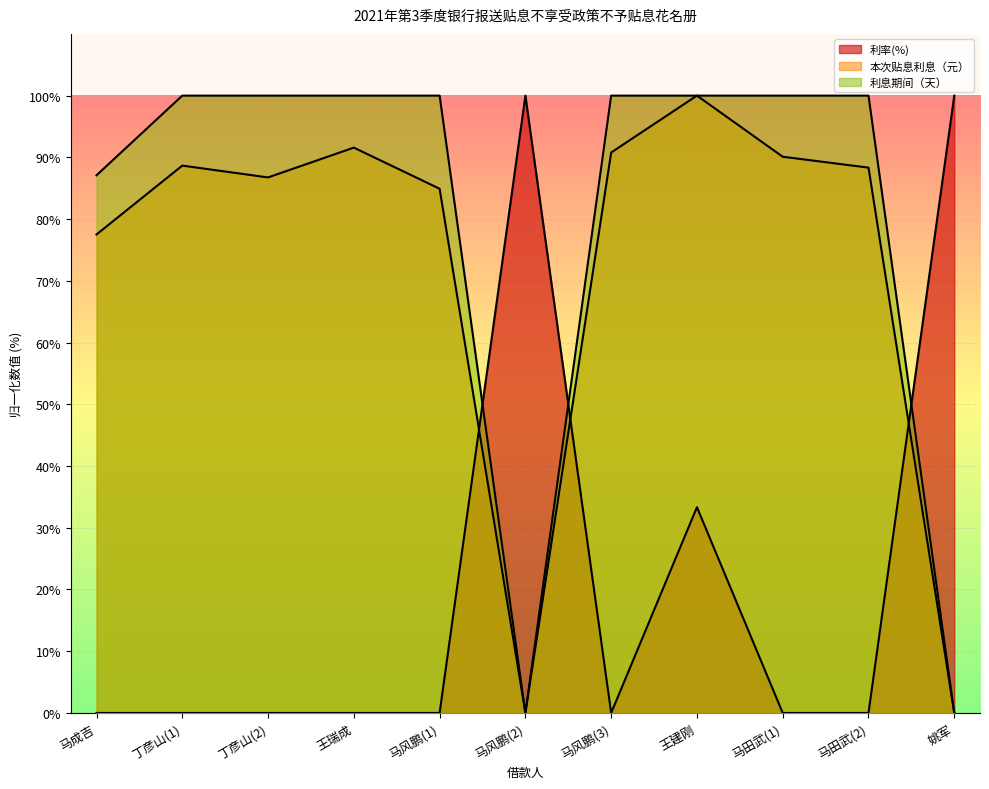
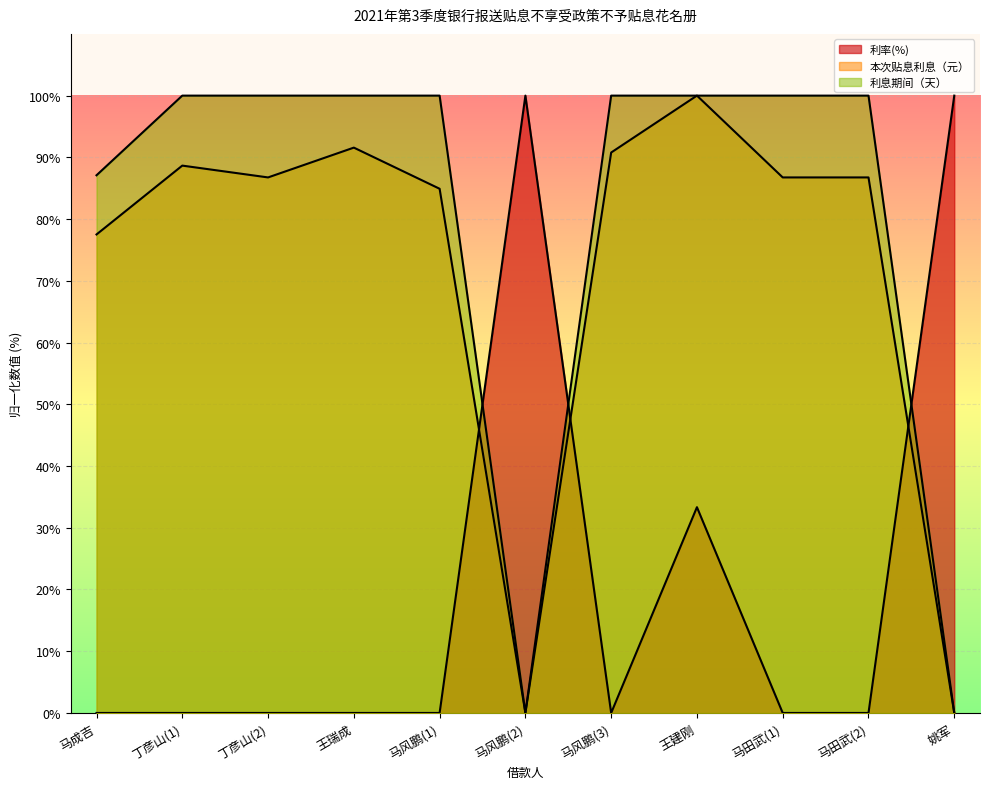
  {
    "利率(%)": {
      "马成吉": "0%",
      "丁彦山(1)": "0%",
      "丁彦山(2)": "0%",
      "王瑞成": "0%",
      "马风鹏(1)": "0%",
      "马风鹏(2)": "100%",
      "马风鹏(3)": "0%",
      "王建刚": "33%",
      "马田武(1)": "0%",
      "马田武(2)": "0%",
      "姚军": "100%"
    },
    "本次贴息利息（元）": {
      "马成吉": "78%",
      "丁彦山(1)": "89%",
      "丁彦山(2)": "87%",
      "王瑞成": "92%",
      "马风鹏(1)": "85%",
      "马风鹏(3)": "91%",
-     "马田武(1)": "90%",
-     "马田武(2)": "88%"
+     "马田武(1)": "87%",
+     "马田武(2)": "87%"
    },
    "利息期间（天）": {
      "马成吉": "87%",
      "丁彦山(1)": "100%",
      "丁彦山(2)": "100%",
      "王瑞成": "100%",
      "马风鹏(1)": "100%",
      "马风鹏(3)": "100%",
      "马田武(1)": "100%",
      "马田武(2)": "100%"
    }
  }
